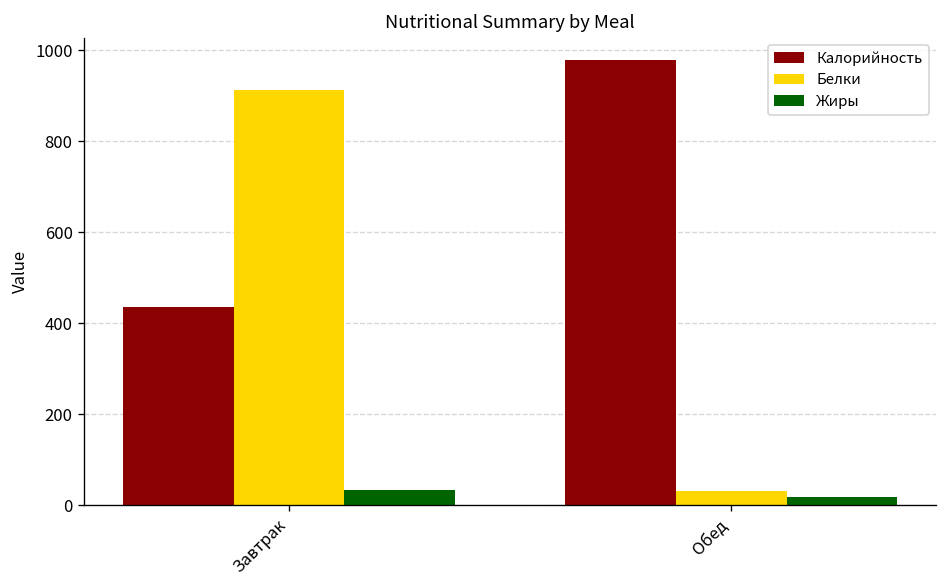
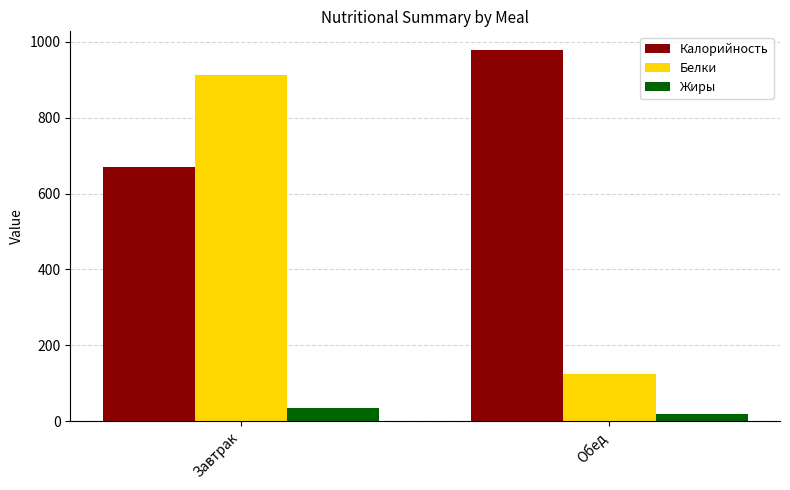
  {
    "Калорийность": {
-     "Завтрак": 440,
+     "Завтрак": 670,
      "Обед": 980
    },
    "Белки": {
      "Завтрак": 910,
-     "Обед": 30
+     "Обед": 120
    },
    "Жиры": {
      "Завтрак": 30,
      "Обед": 20
    }
  }
